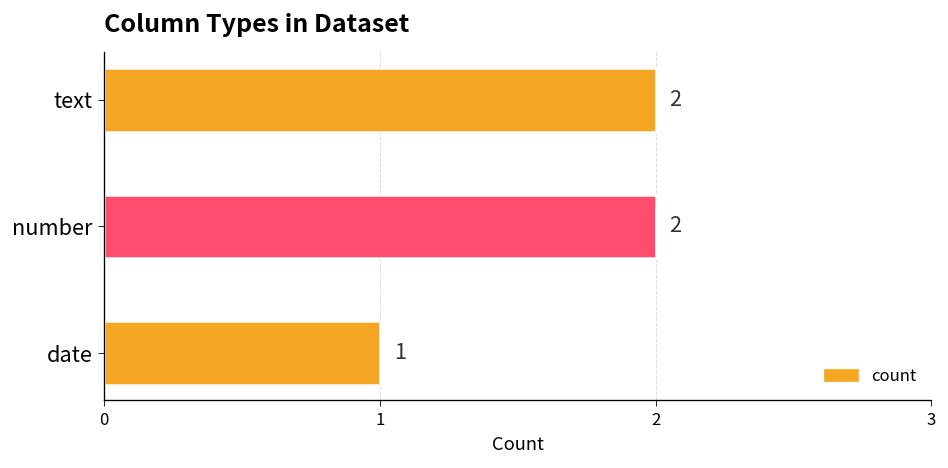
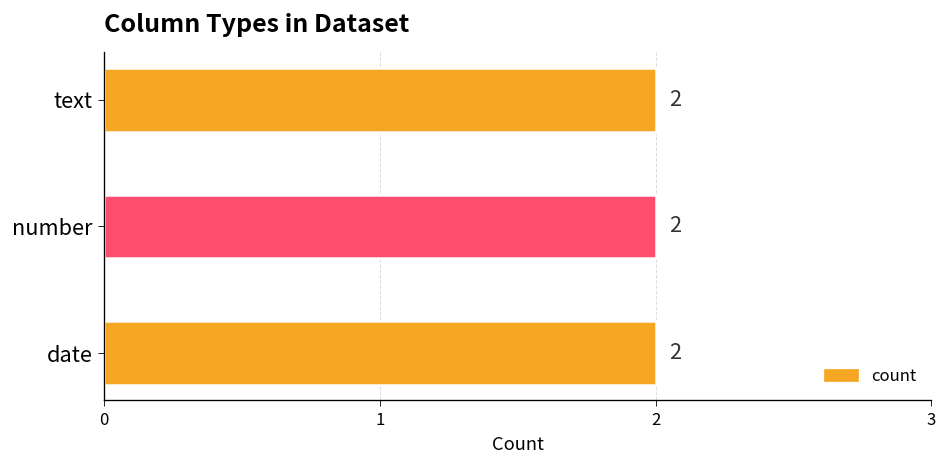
  {
    "text": 2,
    "number": 2,
-   "date": 1
+   "date": 2
  }
